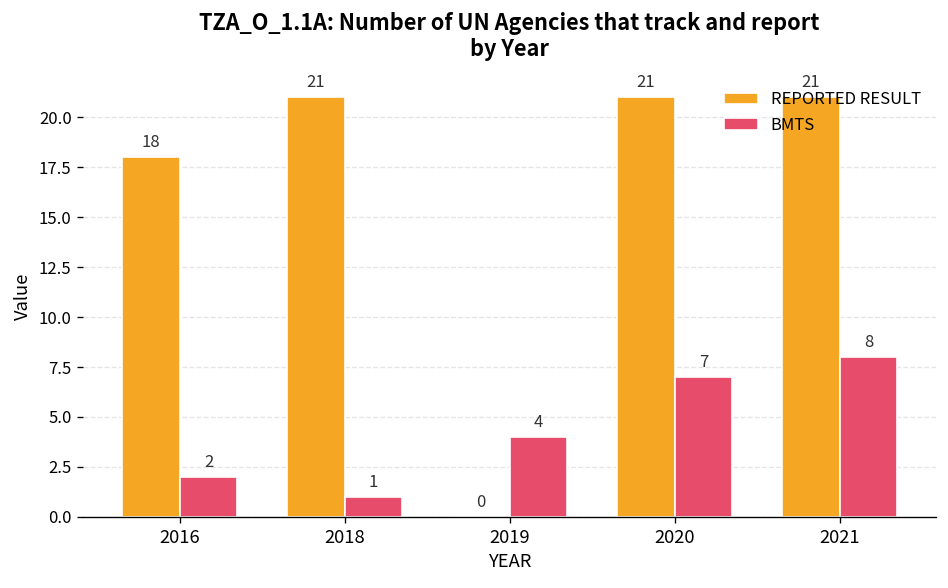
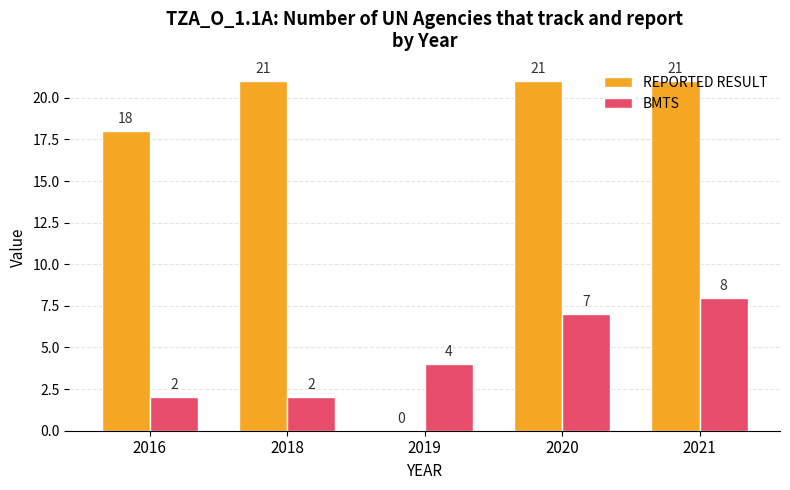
  {
    "REPORTED RESULT": {
      "2016": 18,
      "2018": 21,
      "2019": 0,
      "2020": 21,
      "2021": 21
    },
    "BMTS": {
      "2016": 2,
-     "2018": 1,
+     "2018": 2,
      "2019": 4,
      "2020": 7,
      "2021": 8
    }
  }
